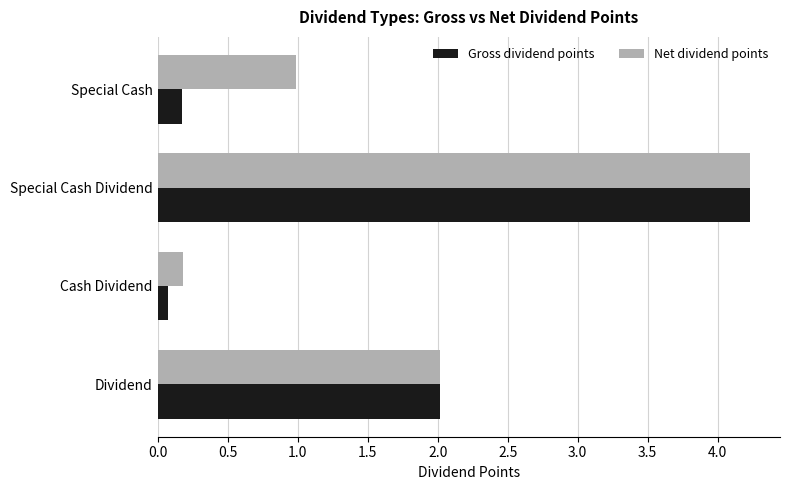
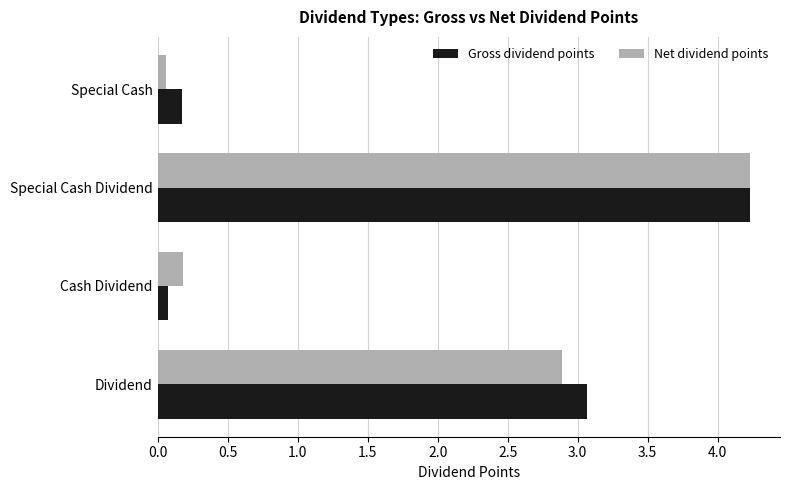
  {
    "Gross dividend points": {
      "Special Cash": 0.17,
      "Special Cash Dividend": 4.23,
      "Cash Dividend": 0.07,
-     "Dividend": 2.02
+     "Dividend": 3.07
    },
    "Net dividend points": {
-     "Special Cash": 0.99,
+     "Special Cash": 0.06,
      "Special Cash Dividend": 4.23,
      "Cash Dividend": 0.18,
-     "Dividend": 2.02
+     "Dividend": 2.89
    }
  }
